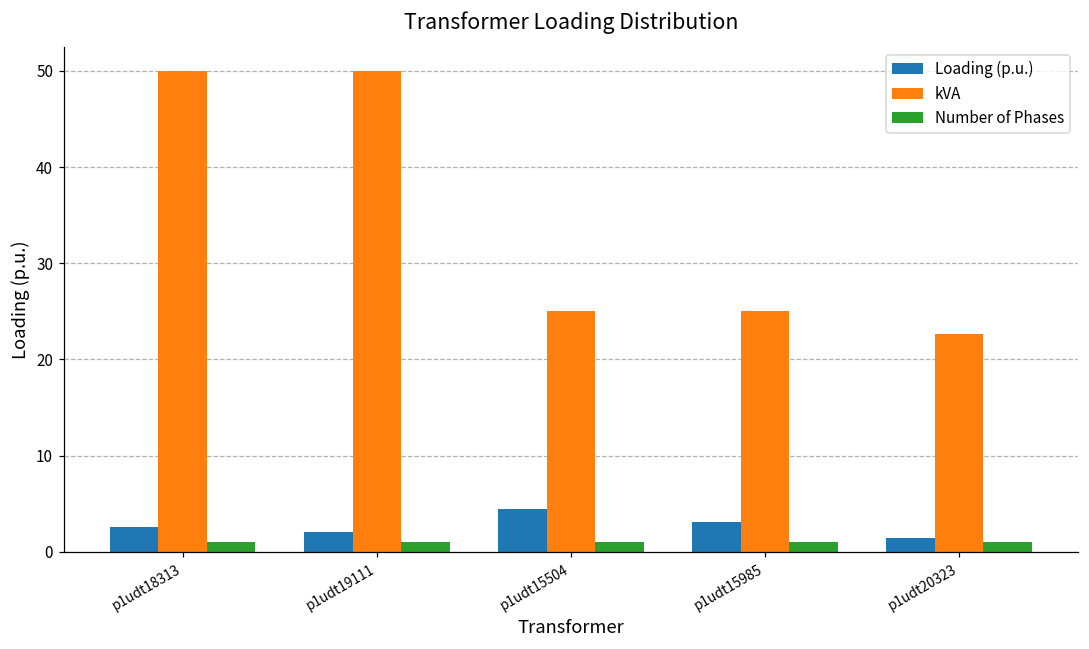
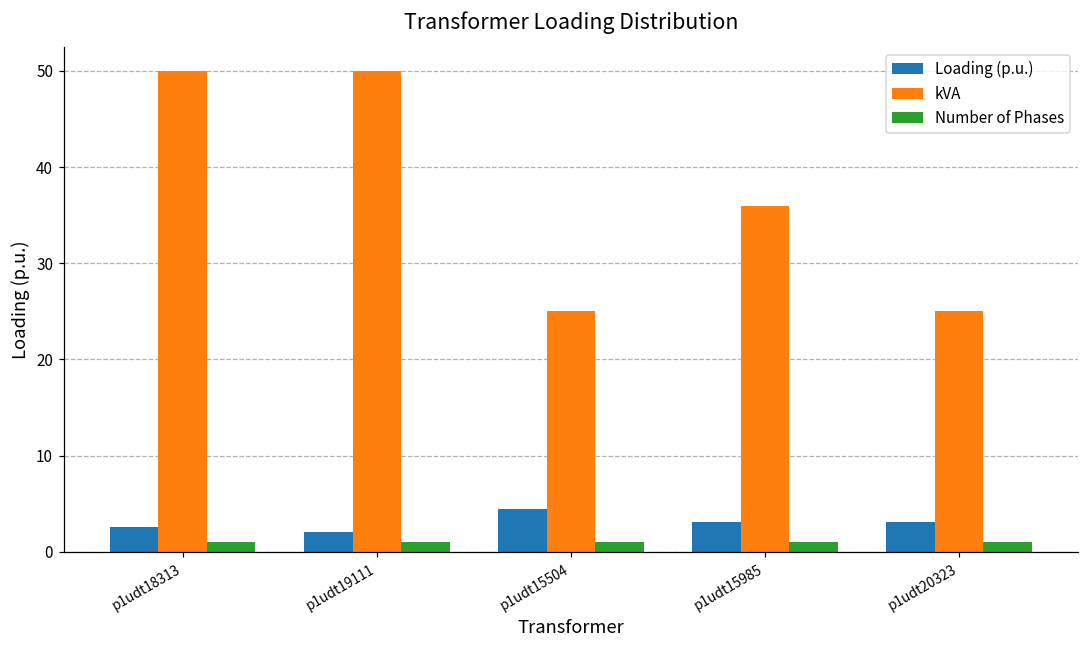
  {
    "Loading (p.u.)": {
      "p1udt18313": 3,
      "p1udt19111": 2,
      "p1udt15504": 4,
      "p1udt15985": 3,
-     "p1udt20323": 1
+     "p1udt20323": 3
    },
    "kVA": {
      "p1udt18313": 50,
      "p1udt19111": 50,
      "p1udt15504": 25,
-     "p1udt15985": 25,
-     "p1udt20323": 23
+     "p1udt15985": 36,
+     "p1udt20323": 25
    },
    "Number of Phases": {
      "p1udt18313": 1,
      "p1udt19111": 1,
      "p1udt15504": 1,
      "p1udt15985": 1,
      "p1udt20323": 1
    }
  }
